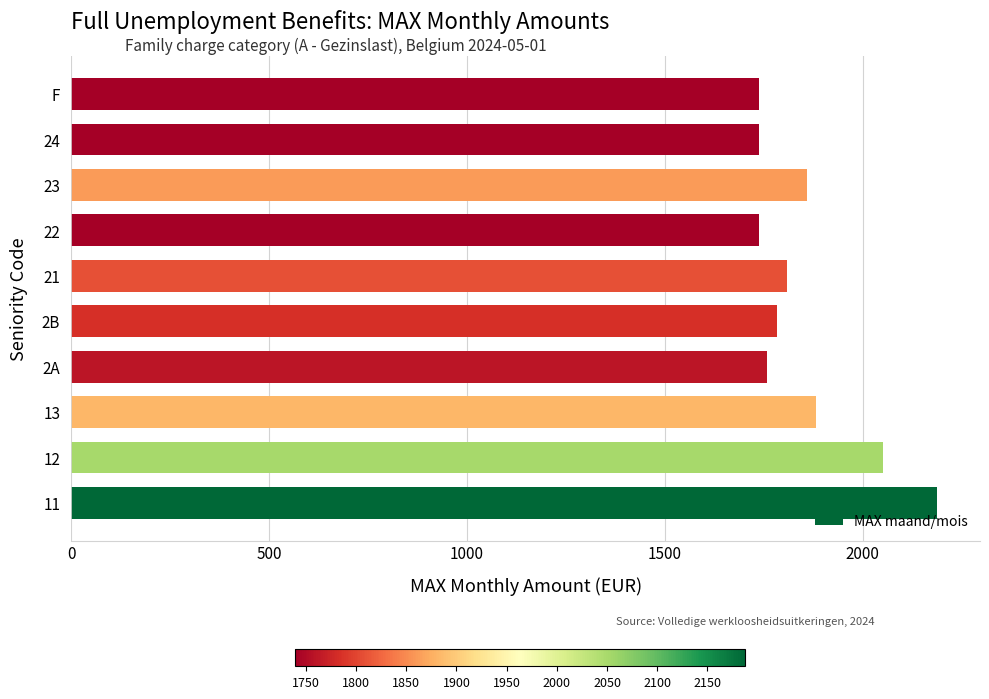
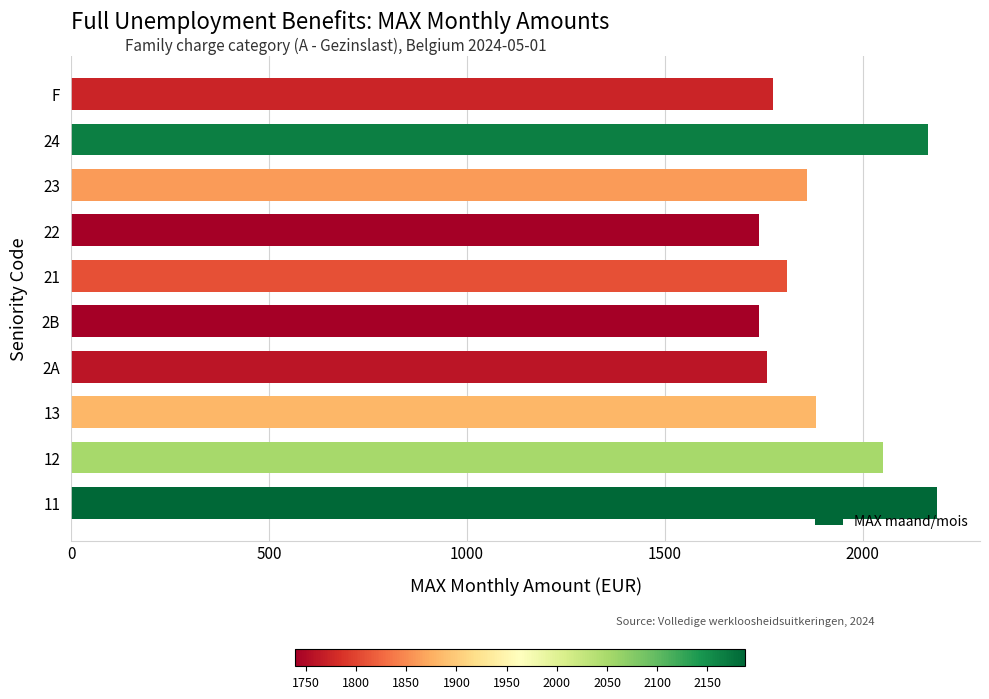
  {
-   "F": 1740,
-   "24": 1740,
+   "F": 1770,
+   "24": 2170,
    "23": 1860,
    "22": 1740,
    "21": 1810,
-   "2B": 1780,
+   "2B": 1740,
    "2A": 1760,
    "13": 1880,
    "12": 2050,
    "11": 2190
  }
